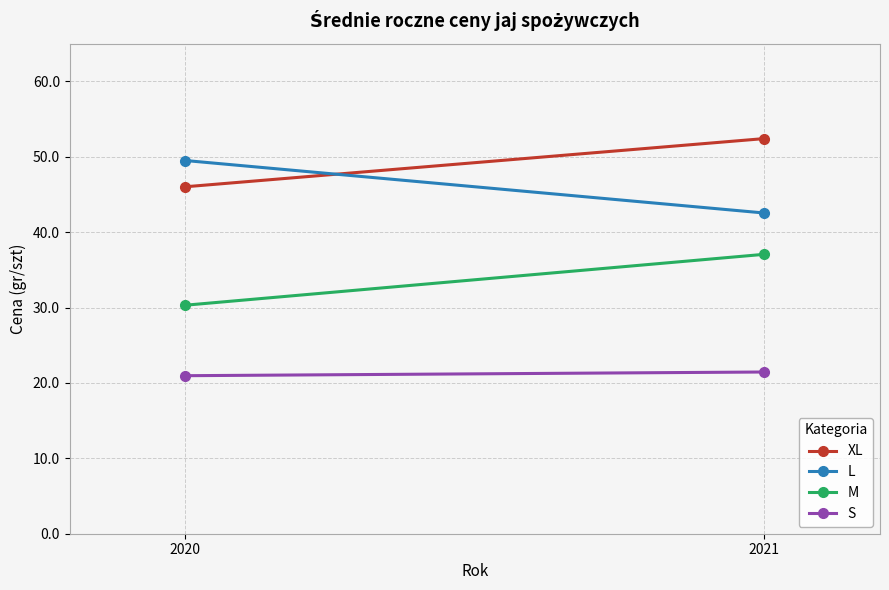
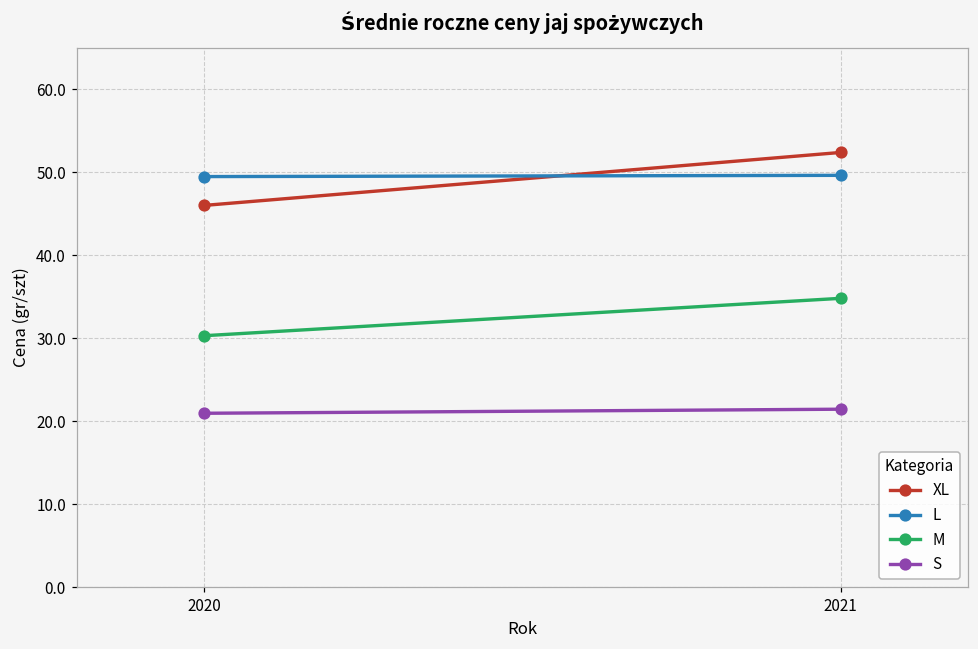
  {
    "XL": {
      "2020": 46,
      "2021": 52
    },
    "L": {
      "2020": 50,
-     "2021": 43
+     "2021": 50
    },
    "M": {
      "2020": 30,
-     "2021": 37
+     "2021": 35
    },
    "S": {
      "2020": 21,
      "2021": 21
    }
  }
